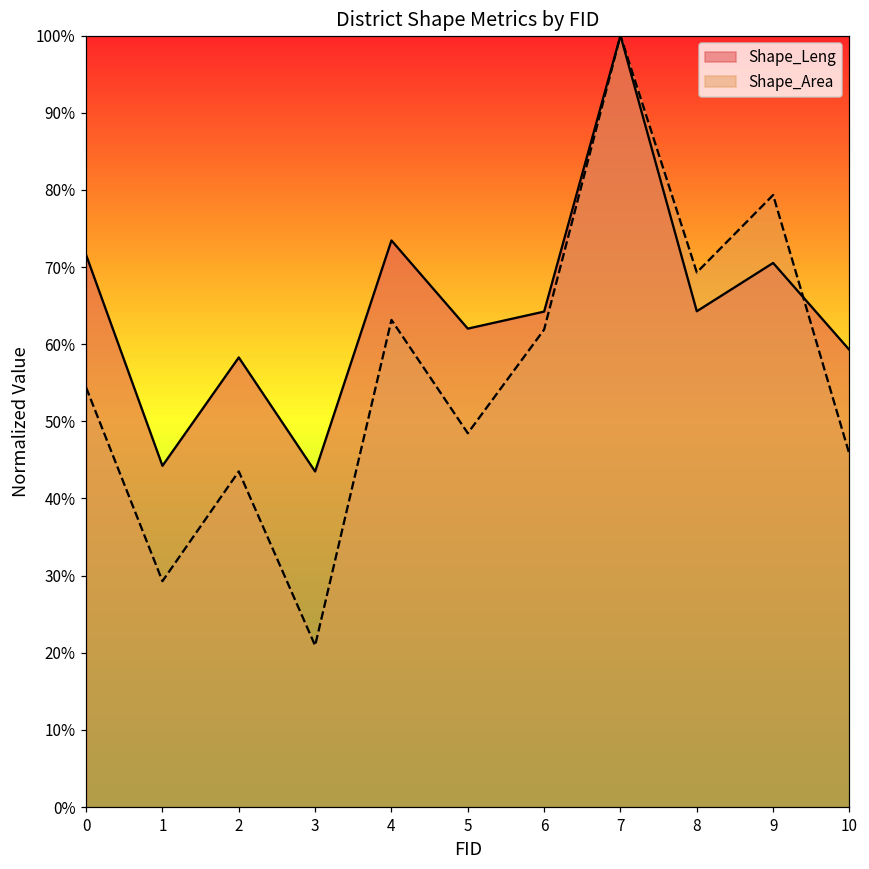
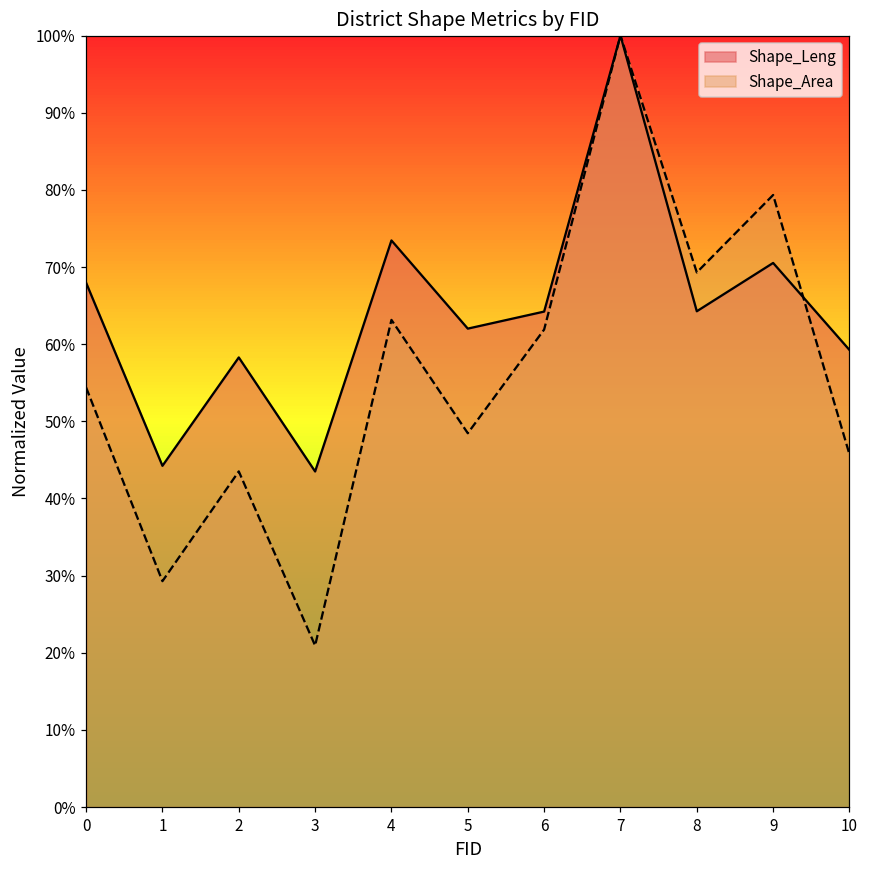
  {
    "Shape_Leng": {
-     "0": "72%",
+     "0": "68%",
      "1": "44%",
      "2": "58%",
      "3": "44%",
      "4": "73%",
      "5": "62%",
      "6": "64%",
      "8": "64%",
      "9": "71%",
      "10": "59%"
    },
    "Shape_Area": {
      "0": "54%",
      "1": "29%",
      "2": "44%",
      "3": "21%",
      "4": "63%",
      "5": "48%",
      "6": "62%",
      "8": "69%",
      "9": "79%",
      "10": "46%"
    }
  }
